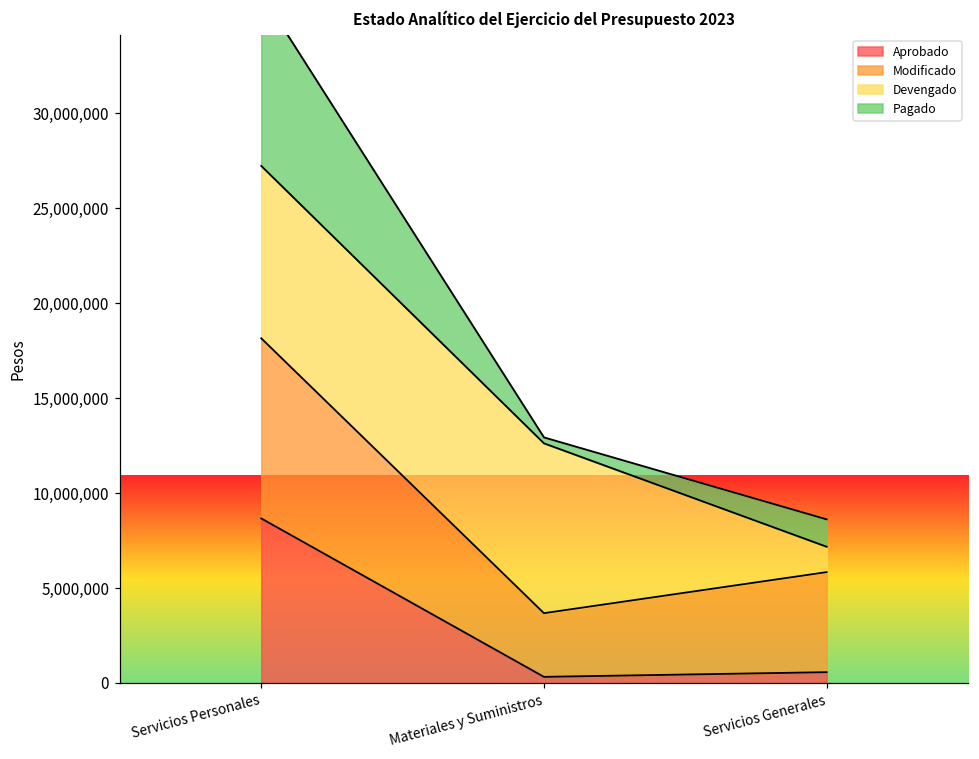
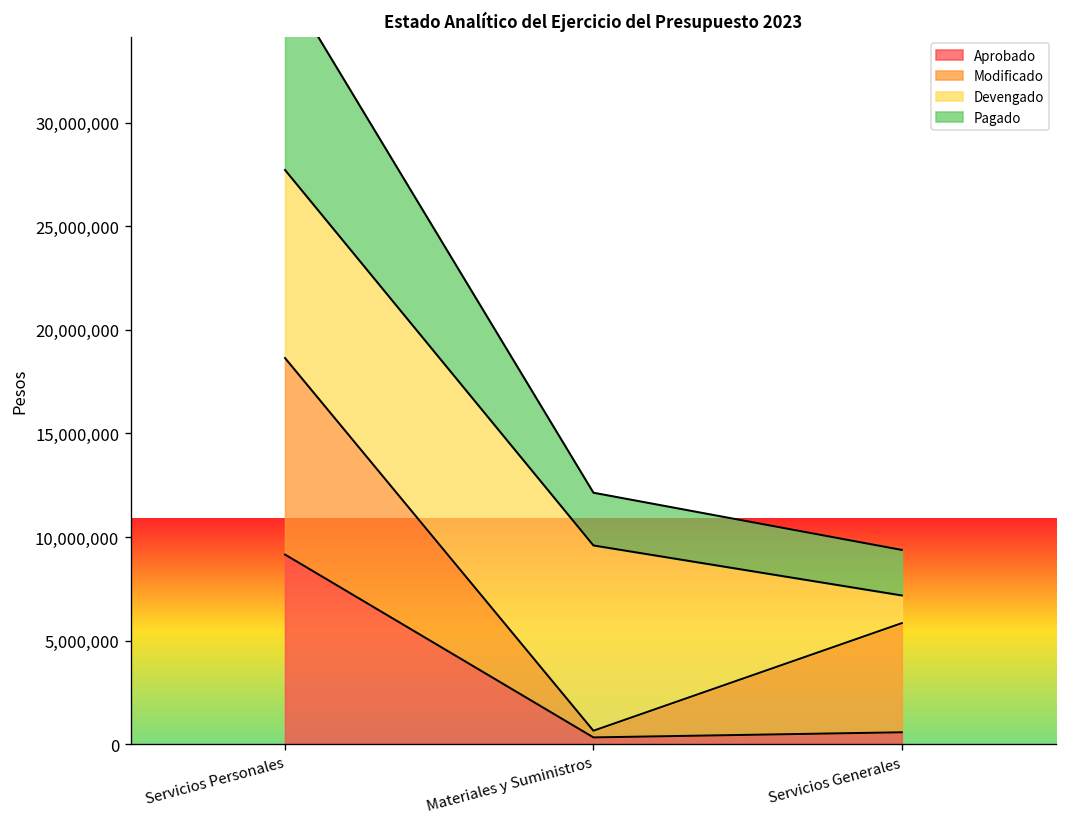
  {
    "Aprobado": {
-     "Servicios Personales": "8,700,000",
+     "Servicios Personales": "9,200,000",
      "Materiales y Suministros": "300,000",
      "Servicios Generales": "600,000"
    },
    "Modificado": {
      "Servicios Personales": "9,500,000",
-     "Materiales y Suministros": "3,400,000",
+     "Materiales y Suministros": "300,000",
      "Servicios Generales": "5,300,000"
    },
    "Devengado": {
      "Servicios Personales": "9,100,000",
      "Materiales y Suministros": "8,900,000",
      "Servicios Generales": "1,300,000"
    },
    "Pagado": {
-     "Materiales y Suministros": "300,000",
-     "Servicios Generales": "1,400,000"
+     "Materiales y Suministros": "2,500,000",
+     "Servicios Generales": "2,200,000"
    }
  }
